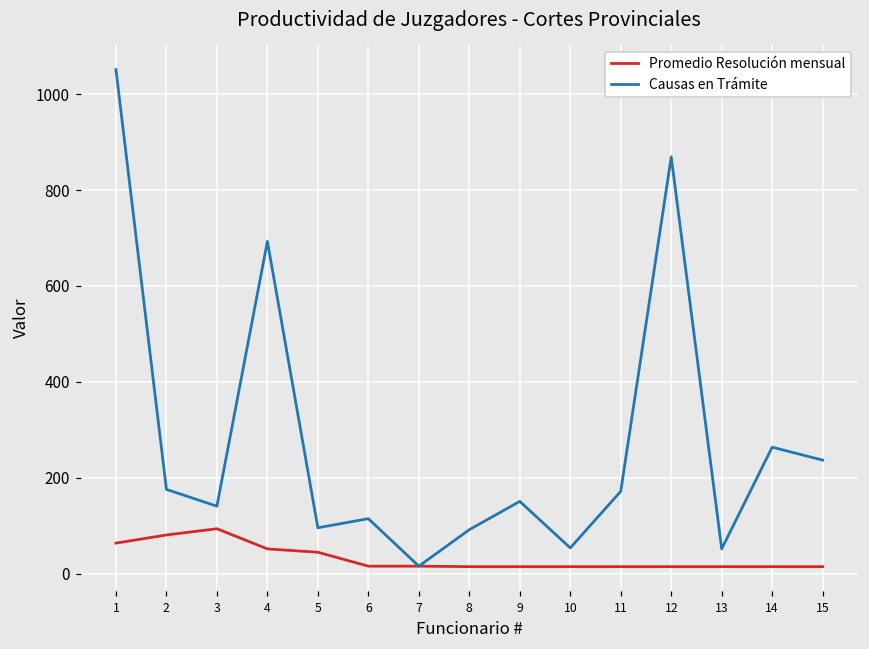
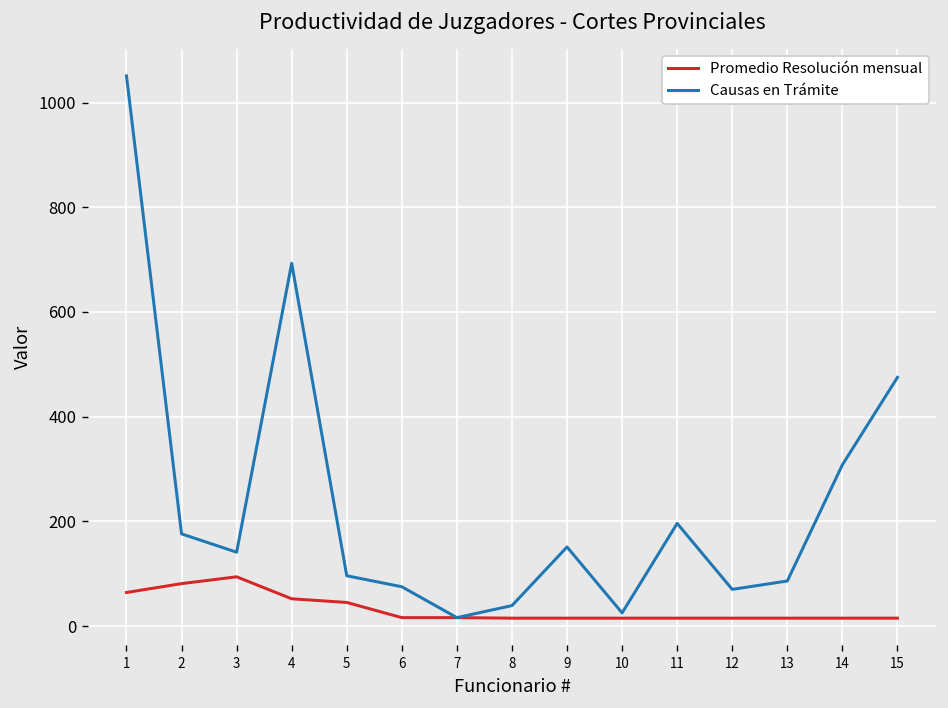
  {
    "Promedio Resolución mensual": {
      "1": 60,
      "2": 80,
      "3": 90,
      "4": 50,
      "5": 50,
      "6": 20,
      "8": 20,
      "9": 20,
      "10": 20,
      "11": 20,
      "12": 20,
      "13": 20,
      "14": 20,
      "15": 20
    },
    "Causas en Trámite": {
      "1": 1050,
      "2": 180,
      "3": 140,
      "4": 690,
      "5": 100,
-     "6": 120,
-     "8": 90,
+     "6": 80,
+     "8": 40,
      "9": 150,
-     "10": 50,
-     "11": 170,
-     "12": 870,
-     "13": 50,
-     "14": 260,
-     "15": 240
+     "10": 30,
+     "11": 200,
+     "12": 70,
+     "13": 90,
+     "14": 310,
+     "15": 480
    }
  }
